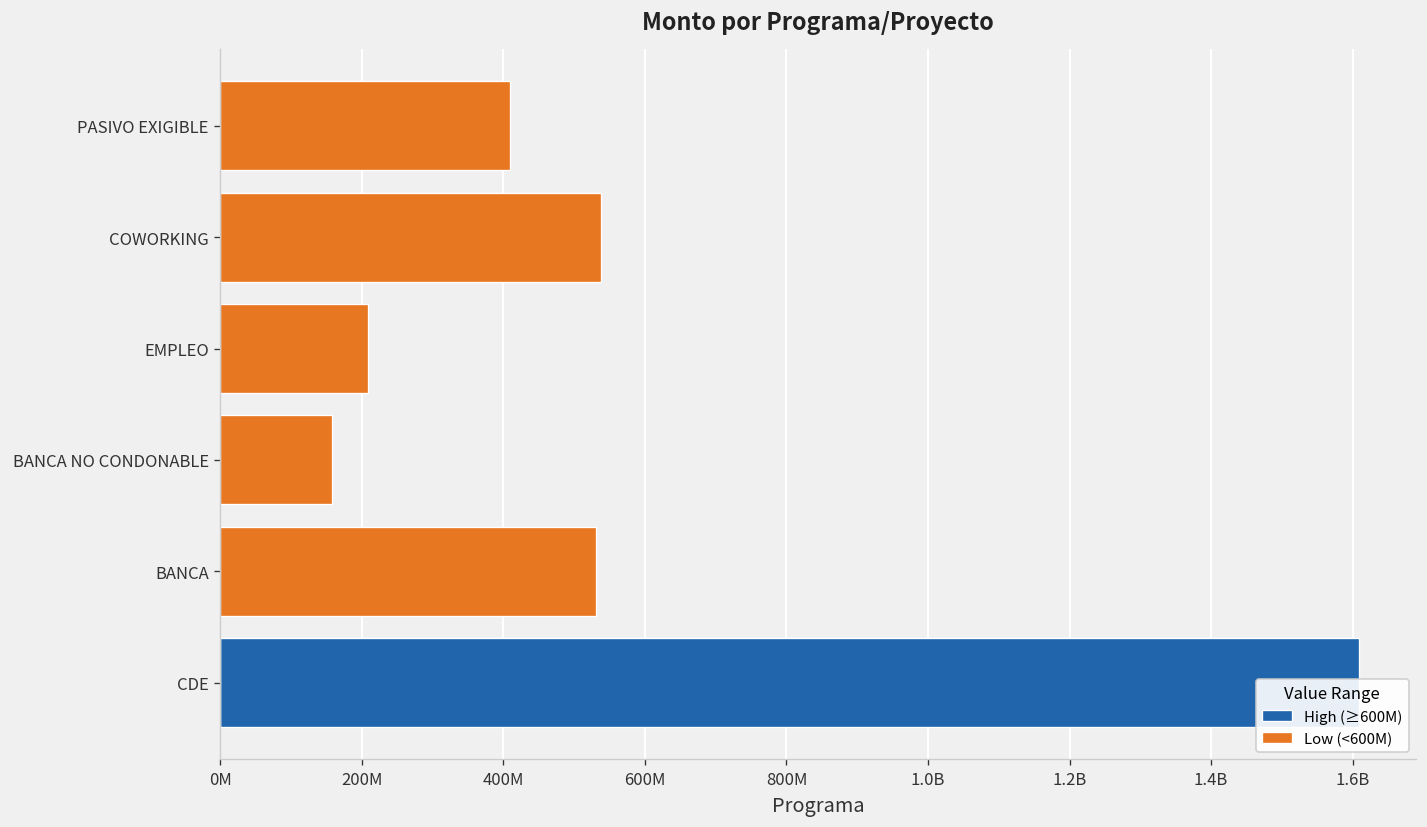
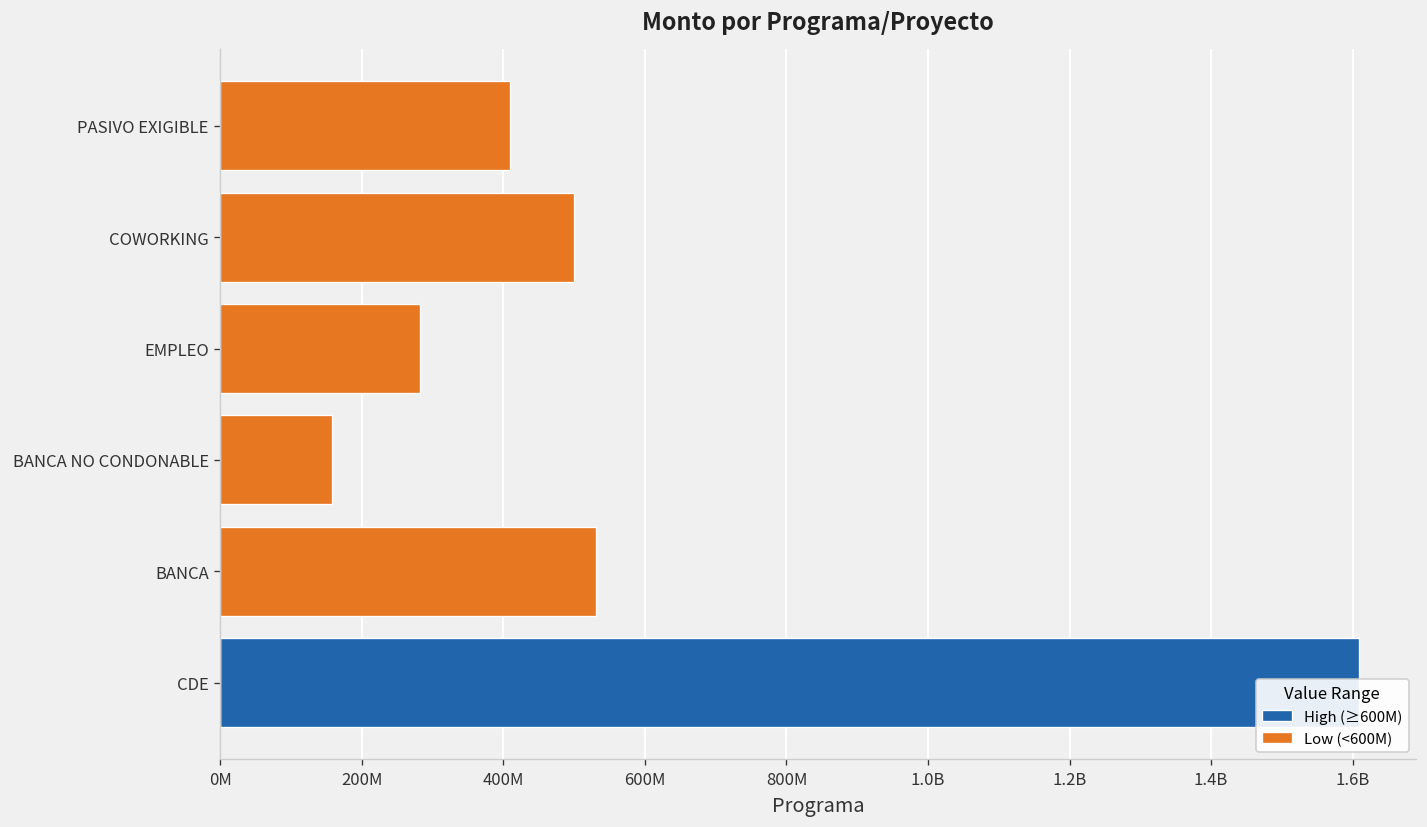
  {
    "High (≥600M)": {
      "PASIVO EXIGIBLE": 0,
      "COWORKING": 0,
      "EMPLEO": 0,
      "BANCA NO CONDONABLE": 0,
      "BANCA": 0
    },
    "Low (<600M)": {
      "PASIVO EXIGIBLE": 410000000,
-     "COWORKING": 540000000,
-     "EMPLEO": 210000000,
+     "COWORKING": 500000000,
+     "EMPLEO": 280000000,
      "BANCA NO CONDONABLE": 160000000,
      "BANCA": 530000000,
      "CDE": 0
    }
  }
